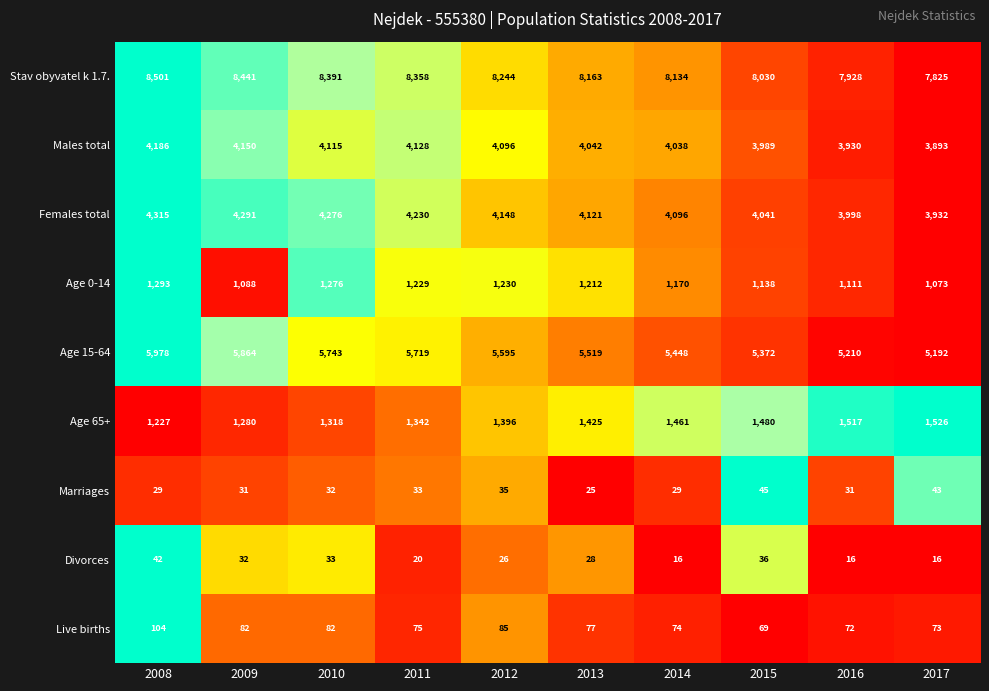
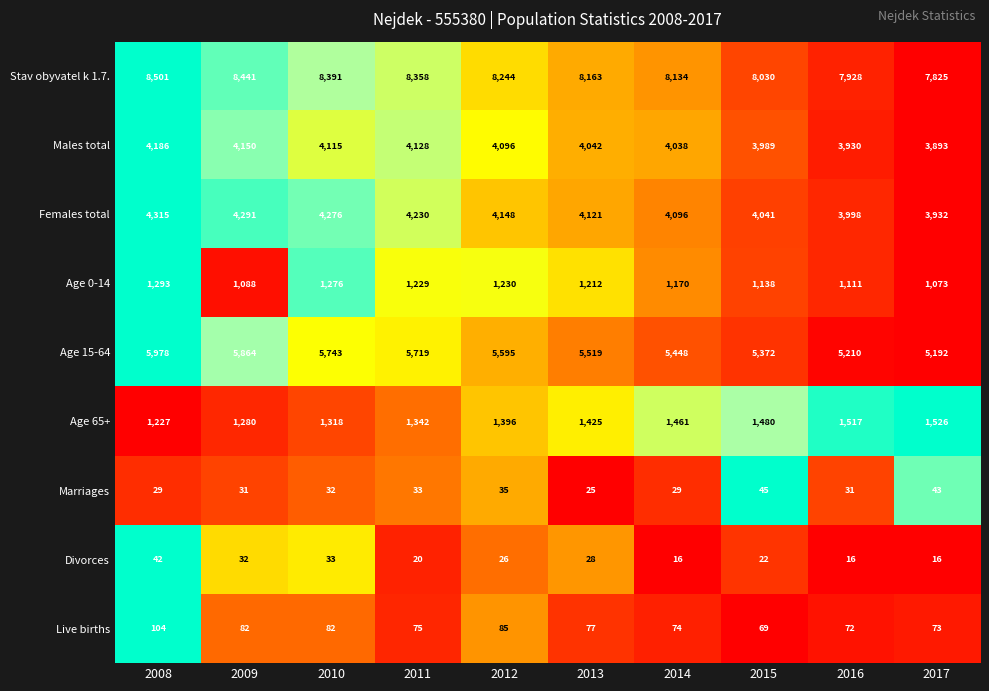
  {
    "Stav obyvatel k 1.7.": {
      "2008": "8,501",
      "2009": "8,441",
      "2010": "8,391",
      "2011": "8,358",
      "2012": "8,244",
      "2013": "8,163",
      "2014": "8,134",
      "2015": "8,030",
      "2016": "7,928",
      "2017": "7,825"
    },
    "Males total": {
      "2008": "4,186",
      "2009": "4,150",
      "2010": "4,115",
      "2011": "4,128",
      "2012": "4,096",
      "2013": "4,042",
      "2014": "4,038",
      "2015": "3,989",
      "2016": "3,930",
      "2017": "3,893"
    },
    "Females total": {
      "2008": "4,315",
      "2009": "4,291",
      "2010": "4,276",
      "2011": "4,230",
      "2012": "4,148",
      "2013": "4,121",
      "2014": "4,096",
      "2015": "4,041",
      "2016": "3,998",
      "2017": "3,932"
    },
    "Age 0-14": {
      "2008": "1,293",
      "2009": "1,088",
      "2010": "1,276",
      "2011": "1,229",
      "2012": "1,230",
      "2013": "1,212",
      "2014": "1,170",
      "2015": "1,138",
      "2016": "1,111",
      "2017": "1,073"
    },
    "Age 15-64": {
      "2008": "5,978",
      "2009": "5,864",
      "2010": "5,743",
      "2011": "5,719",
      "2012": "5,595",
      "2013": "5,519",
      "2014": "5,448",
      "2015": "5,372",
      "2016": "5,210",
      "2017": "5,192"
    },
    "Age 65+": {
      "2008": "1,227",
      "2009": "1,280",
      "2010": "1,318",
      "2011": "1,342",
      "2012": "1,396",
      "2013": "1,425",
      "2014": "1,461",
      "2015": "1,480",
      "2016": "1,517",
      "2017": "1,526"
    },
    "Marriages": {
      "2008": "29",
      "2009": "31",
      "2010": "32",
      "2011": "33",
      "2012": "35",
      "2013": "25",
      "2014": "29",
      "2015": "45",
      "2016": "31",
      "2017": "43"
    },
    "Divorces": {
      "2008": "42",
      "2009": "32",
      "2010": "33",
      "2011": "20",
      "2012": "26",
      "2013": "28",
      "2014": "16",
-     "2015": "36",
+     "2015": "22",
      "2016": "16",
      "2017": "16"
    },
    "Live births": {
      "2008": "104",
      "2009": "82",
      "2010": "82",
      "2011": "75",
      "2012": "85",
      "2013": "77",
      "2014": "74",
      "2015": "69",
      "2016": "72",
      "2017": "73"
    }
  }
